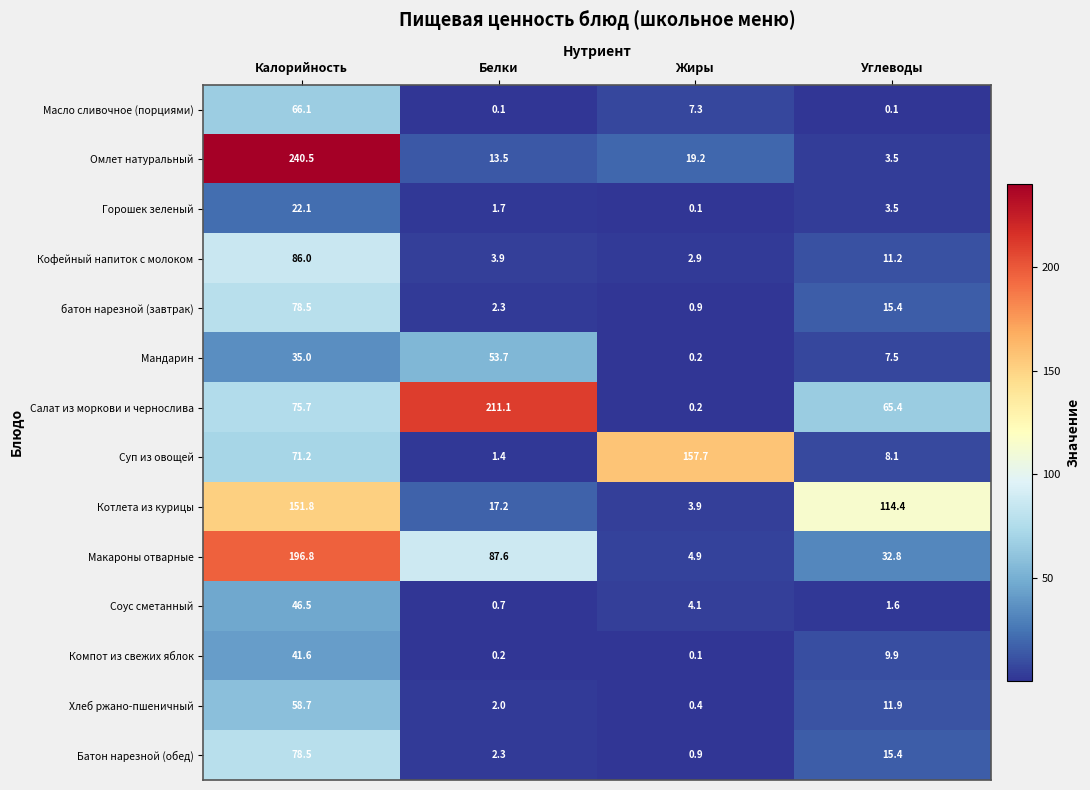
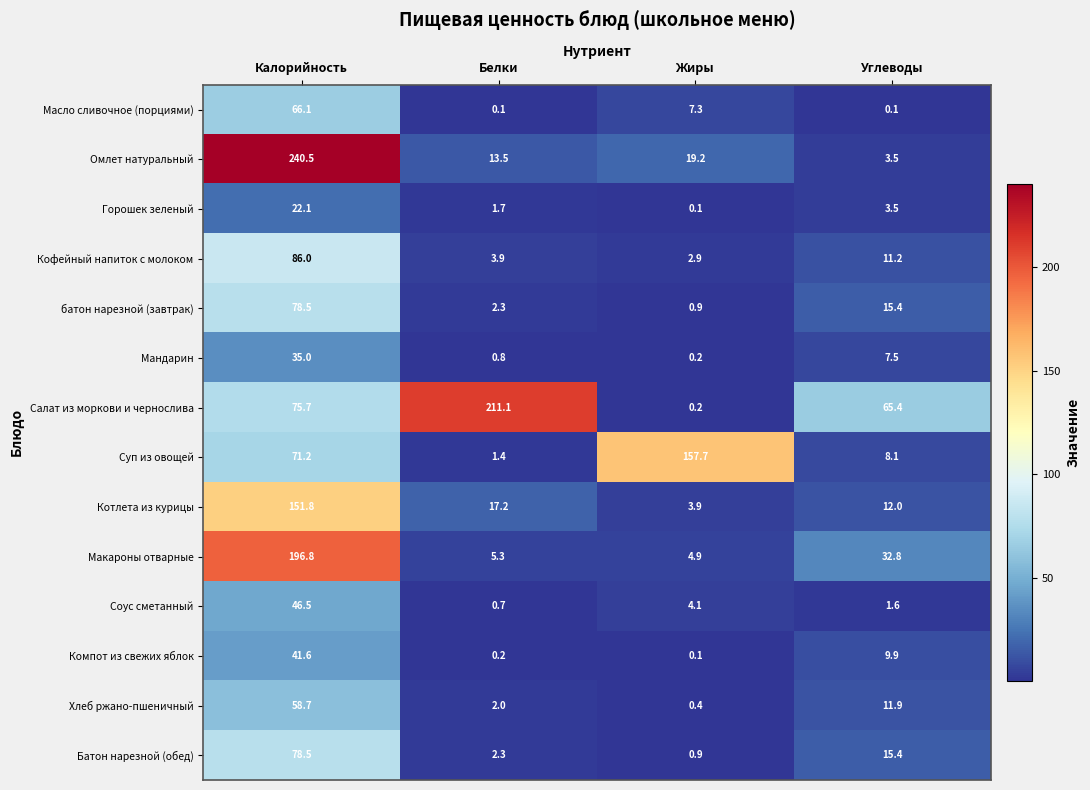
  {
    "Масло сливочное (порциями)": {
      "Калорийность": 66.1,
      "Белки": 0.1,
      "Жиры": 7.3,
      "Углеводы": 0.1
    },
    "Омлет натуральный": {
      "Калорийность": 240.5,
      "Белки": 13.5,
      "Жиры": 19.2,
      "Углеводы": 3.5
    },
    "Горошек зеленый": {
      "Калорийность": 22.1,
      "Белки": 1.7,
      "Жиры": 0.1,
      "Углеводы": 3.5
    },
    "Кофейный напиток с молоком": {
      "Калорийность": 86.0,
      "Белки": 3.9,
      "Жиры": 2.9,
      "Углеводы": 11.2
    },
    "батон нарезной (завтрак)": {
      "Калорийность": 78.5,
      "Белки": 2.3,
      "Жиры": 0.9,
      "Углеводы": 15.4
    },
    "Мандарин": {
      "Калорийность": 35.0,
-     "Белки": 53.7,
+     "Белки": 0.8,
      "Жиры": 0.2,
      "Углеводы": 7.5
    },
    "Салат из моркови и чернослива": {
      "Калорийность": 75.7,
      "Белки": 211.1,
      "Жиры": 0.2,
      "Углеводы": 65.4
    },
    "Суп из овощей": {
      "Калорийность": 71.2,
      "Белки": 1.4,
      "Жиры": 157.7,
      "Углеводы": 8.1
    },
    "Котлета из курицы": {
      "Калорийность": 151.8,
      "Белки": 17.2,
      "Жиры": 3.9,
-     "Углеводы": 114.4
+     "Углеводы": 12.0
    },
    "Макароны отварные": {
      "Калорийность": 196.8,
-     "Белки": 87.6,
+     "Белки": 5.3,
      "Жиры": 4.9,
      "Углеводы": 32.8
    },
    "Соус сметанный": {
      "Калорийность": 46.5,
      "Белки": 0.7,
      "Жиры": 4.1,
      "Углеводы": 1.6
    },
    "Компот из свежих яблок": {
      "Калорийность": 41.6,
      "Белки": 0.2,
      "Жиры": 0.1,
      "Углеводы": 9.9
    },
    "Хлеб ржано-пшеничный": {
      "Калорийность": 58.7,
      "Белки": 2.0,
      "Жиры": 0.4,
      "Углеводы": 11.9
    },
    "Батон нарезной (обед)": {
      "Калорийность": 78.5,
      "Белки": 2.3,
      "Жиры": 0.9,
      "Углеводы": 15.4
    }
  }
